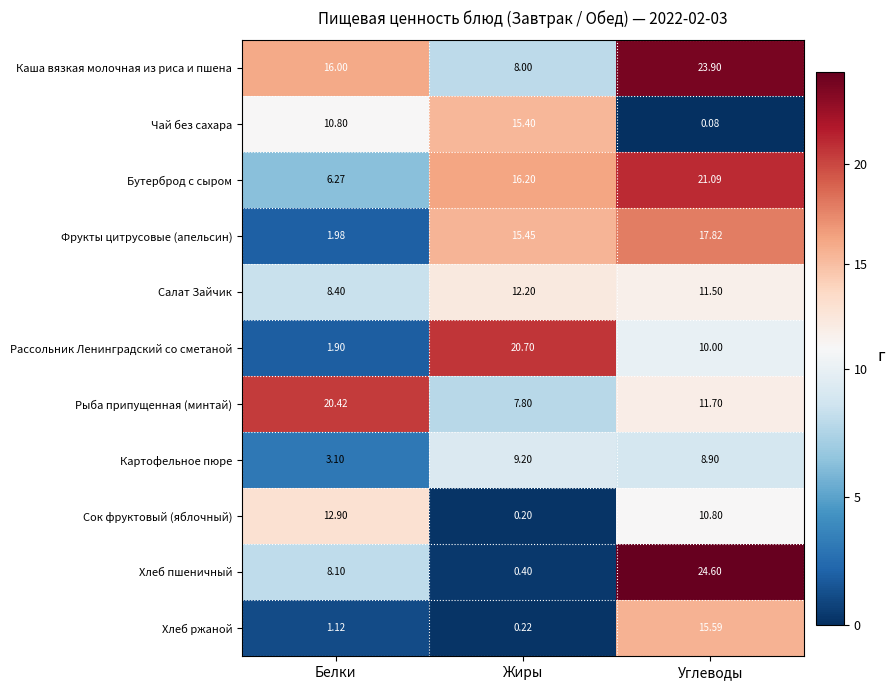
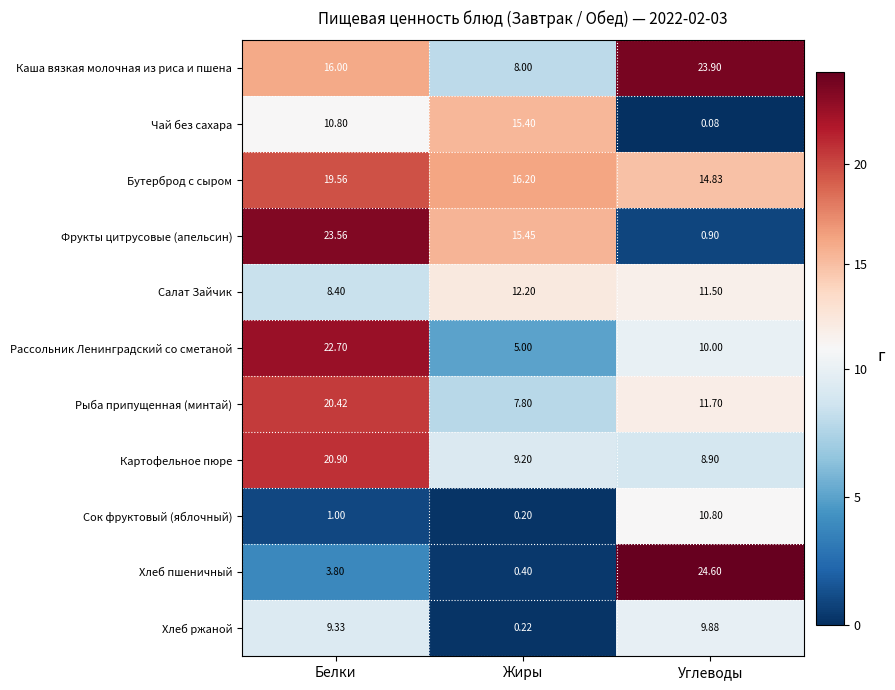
  {
    "Каша вязкая молочная из риса и пшена": {
      "Белки": 16.00,
      "Жиры": 8.00,
      "Углеводы": 23.90
    },
    "Чай без сахара": {
      "Белки": 10.80,
      "Жиры": 15.40,
      "Углеводы": 0.08
    },
    "Бутерброд с сыром": {
-     "Белки": 6.27,
+     "Белки": 19.56,
      "Жиры": 16.20,
-     "Углеводы": 21.09
+     "Углеводы": 14.83
    },
    "Фрукты цитрусовые (апельсин)": {
-     "Белки": 1.98,
+     "Белки": 23.56,
      "Жиры": 15.45,
-     "Углеводы": 17.82
+     "Углеводы": 0.90
    },
    "Салат Зайчик": {
      "Белки": 8.40,
      "Жиры": 12.20,
      "Углеводы": 11.50
    },
    "Рассольник Ленинградский со сметаной": {
-     "Белки": 1.90,
-     "Жиры": 20.70,
+     "Белки": 22.70,
+     "Жиры": 5.00,
      "Углеводы": 10.00
    },
    "Рыба припущенная (минтай)": {
      "Белки": 20.42,
      "Жиры": 7.80,
      "Углеводы": 11.70
    },
    "Картофельное пюре": {
-     "Белки": 3.10,
+     "Белки": 20.90,
      "Жиры": 9.20,
      "Углеводы": 8.90
    },
    "Сок фруктовый (яблочный)": {
-     "Белки": 12.90,
+     "Белки": 1.00,
      "Жиры": 0.20,
      "Углеводы": 10.80
    },
    "Хлеб пшеничный": {
-     "Белки": 8.10,
+     "Белки": 3.80,
      "Жиры": 0.40,
      "Углеводы": 24.60
    },
    "Хлеб ржаной": {
-     "Белки": 1.12,
+     "Белки": 9.33,
      "Жиры": 0.22,
-     "Углеводы": 15.59
+     "Углеводы": 9.88
    }
  }
